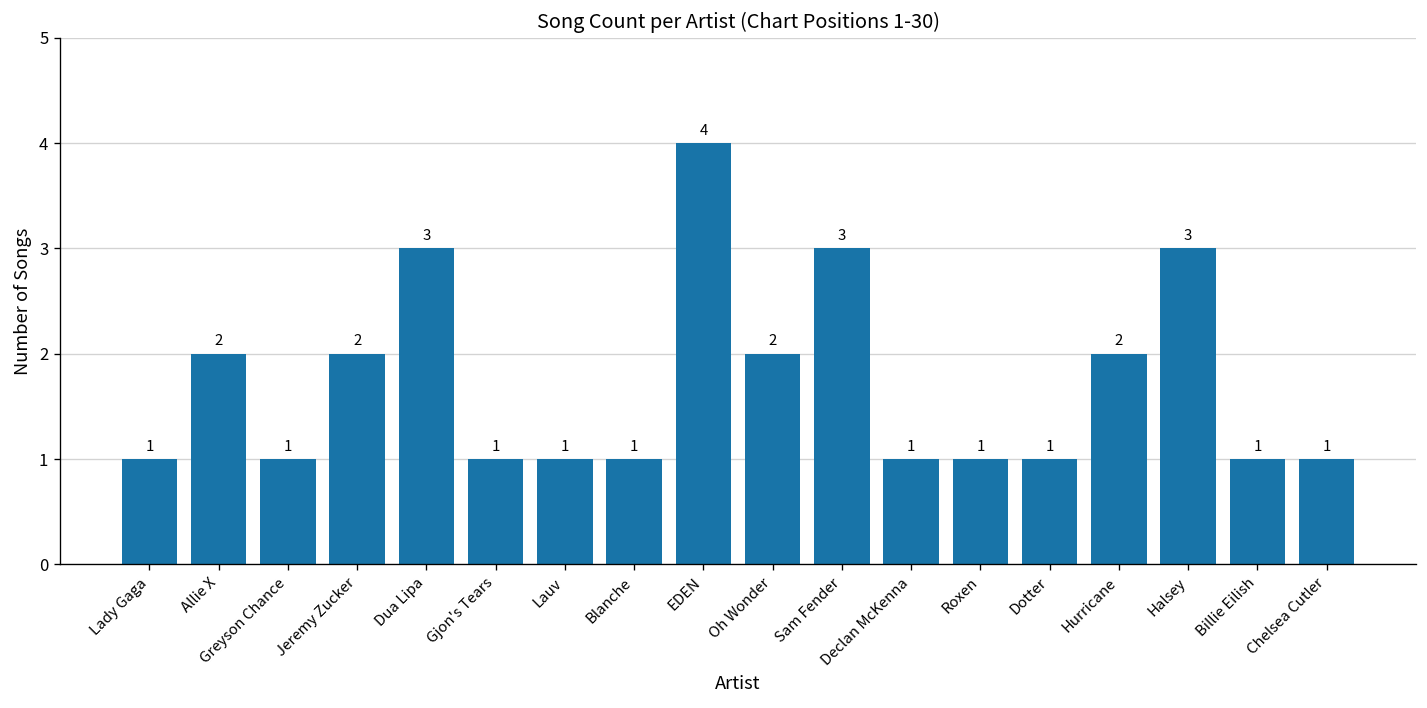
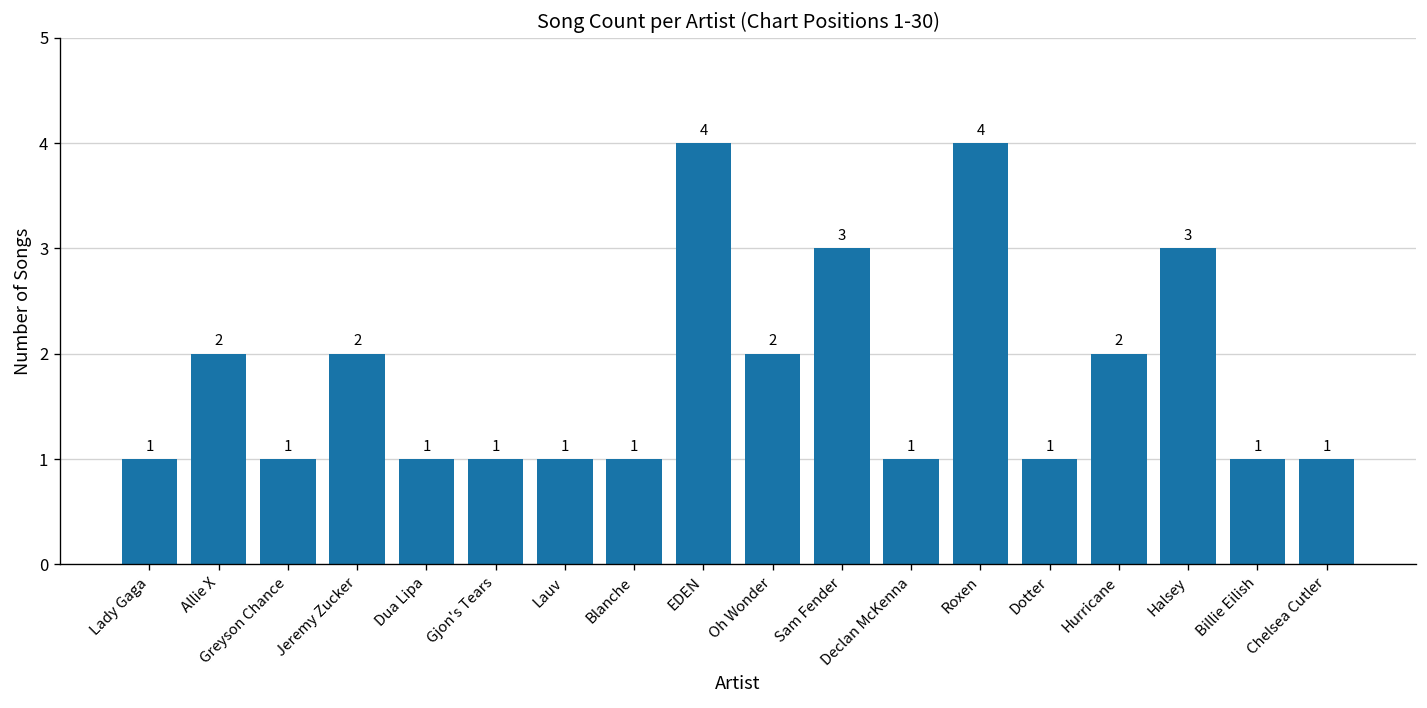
  {
    "Lady Gaga": 1,
    "Allie X": 2,
    "Greyson Chance": 1,
    "Jeremy Zucker": 2,
-   "Dua Lipa": 3,
+   "Dua Lipa": 1,
    "Gjon's Tears": 1,
    "Lauv": 1,
    "Blanche": 1,
    "EDEN": 4,
    "Oh Wonder": 2,
    "Sam Fender": 3,
    "Declan McKenna": 1,
-   "Roxen": 1,
+   "Roxen": 4,
    "Dotter": 1,
    "Hurricane": 2,
    "Halsey": 3,
    "Billie Eilish": 1,
    "Chelsea Cutler": 1
  }
